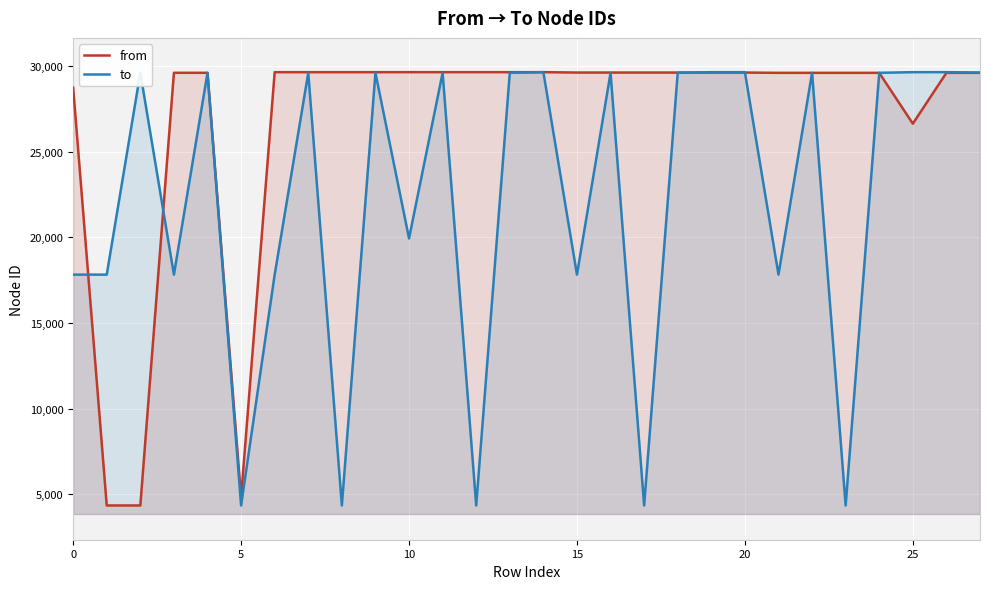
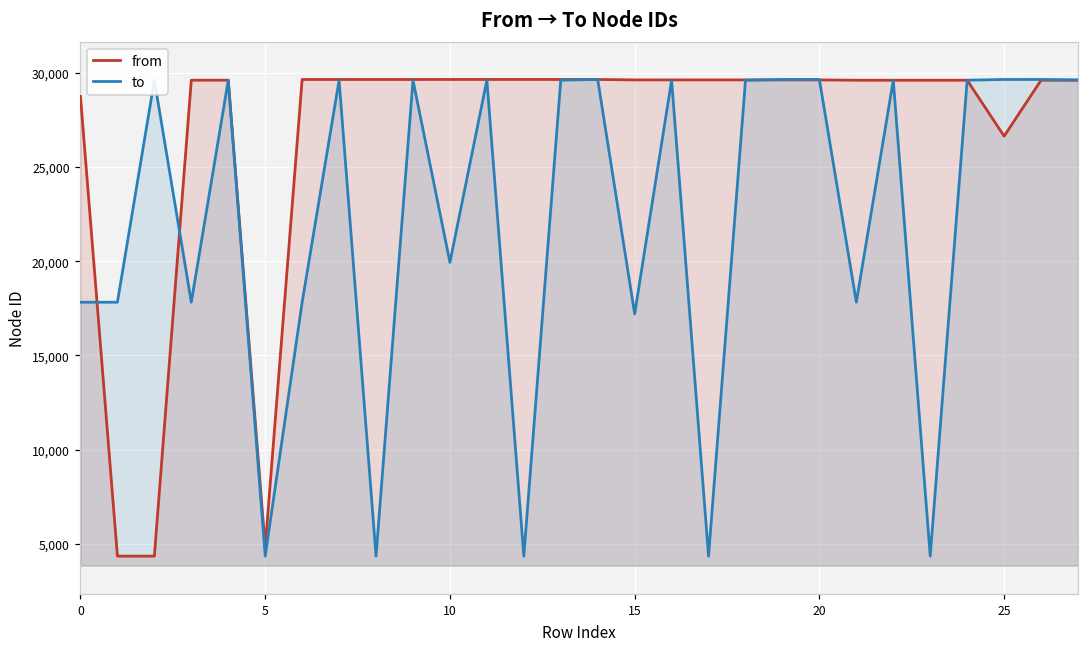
  {
    "from": {
      "0": "28,700",
      "5": "4,800",
      "10": "29,600",
      "15": "29,600",
      "25": "26,600"
    },
    "to": {
      "0": "17,800",
      "5": "4,400",
      "10": "19,900",
-     "15": "17,800",
+     "15": "17,200",
      "25": "29,600"
    }
  }
